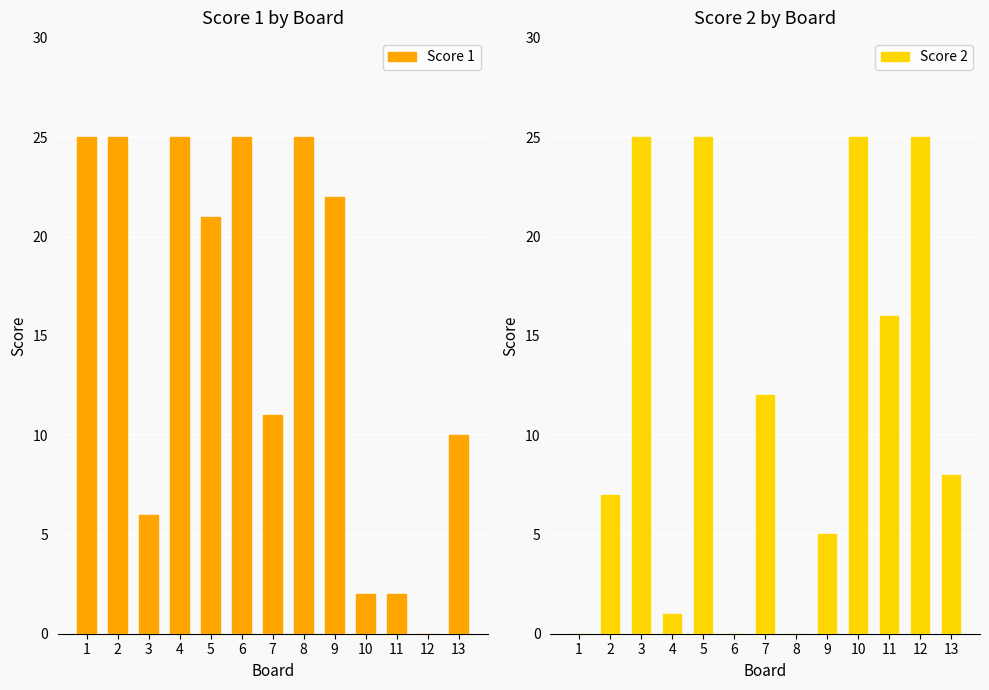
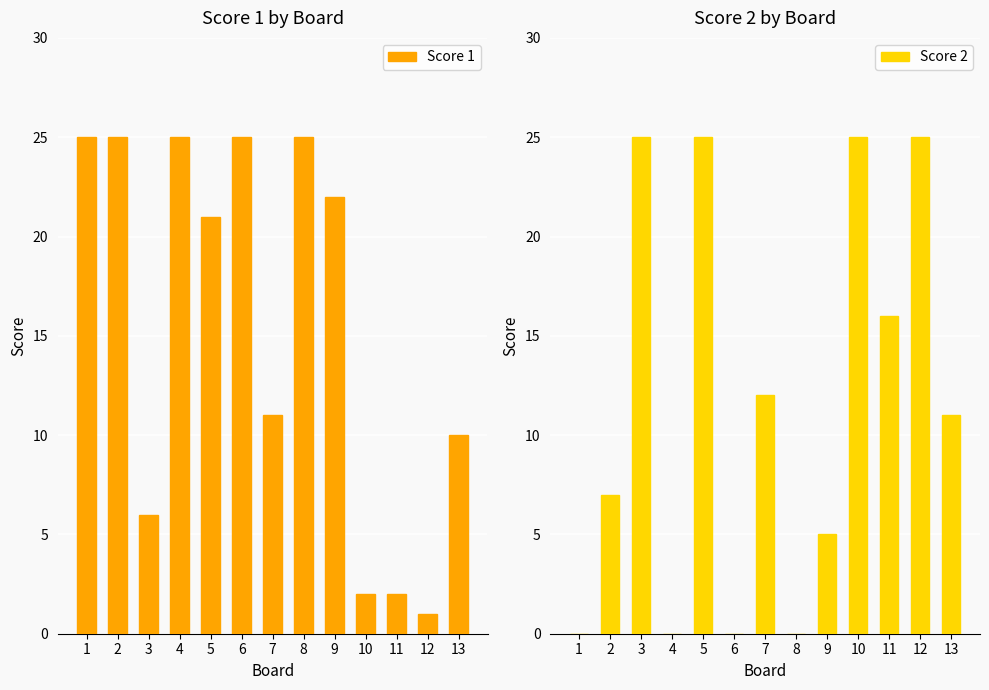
  {
    "Score 1 by Board": {
      "1": 25,
      "2": 25,
      "3": 6,
      "4": 25,
      "5": 21,
      "6": 25,
      "7": 11,
      "8": 25,
      "9": 22,
      "10": 2,
      "11": 2,
-     "12": 0,
+     "12": 1,
      "13": 10
    },
    "Score 2 by Board": {
      "1": 0,
      "2": 7,
      "3": 25,
-     "4": 1,
+     "4": 0,
      "5": 25,
      "6": 0,
      "7": 12,
      "8": 0,
      "9": 5,
      "10": 25,
      "11": 16,
      "12": 25,
-     "13": 8
+     "13": 11
    }
  }
